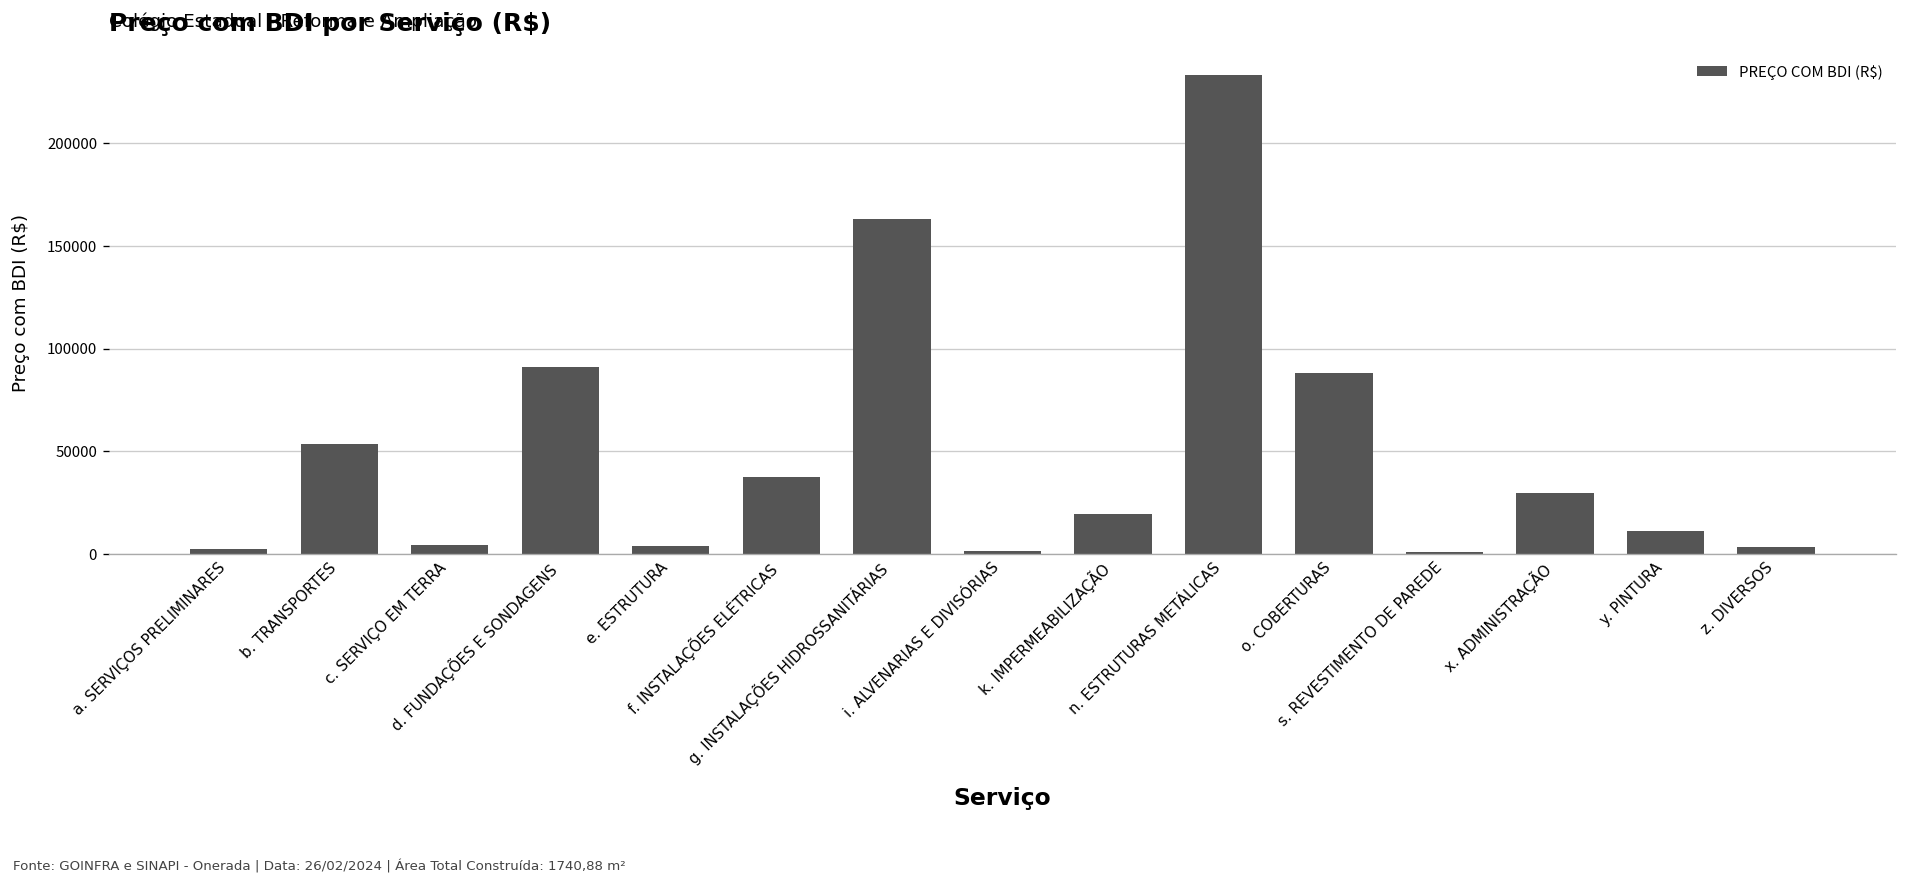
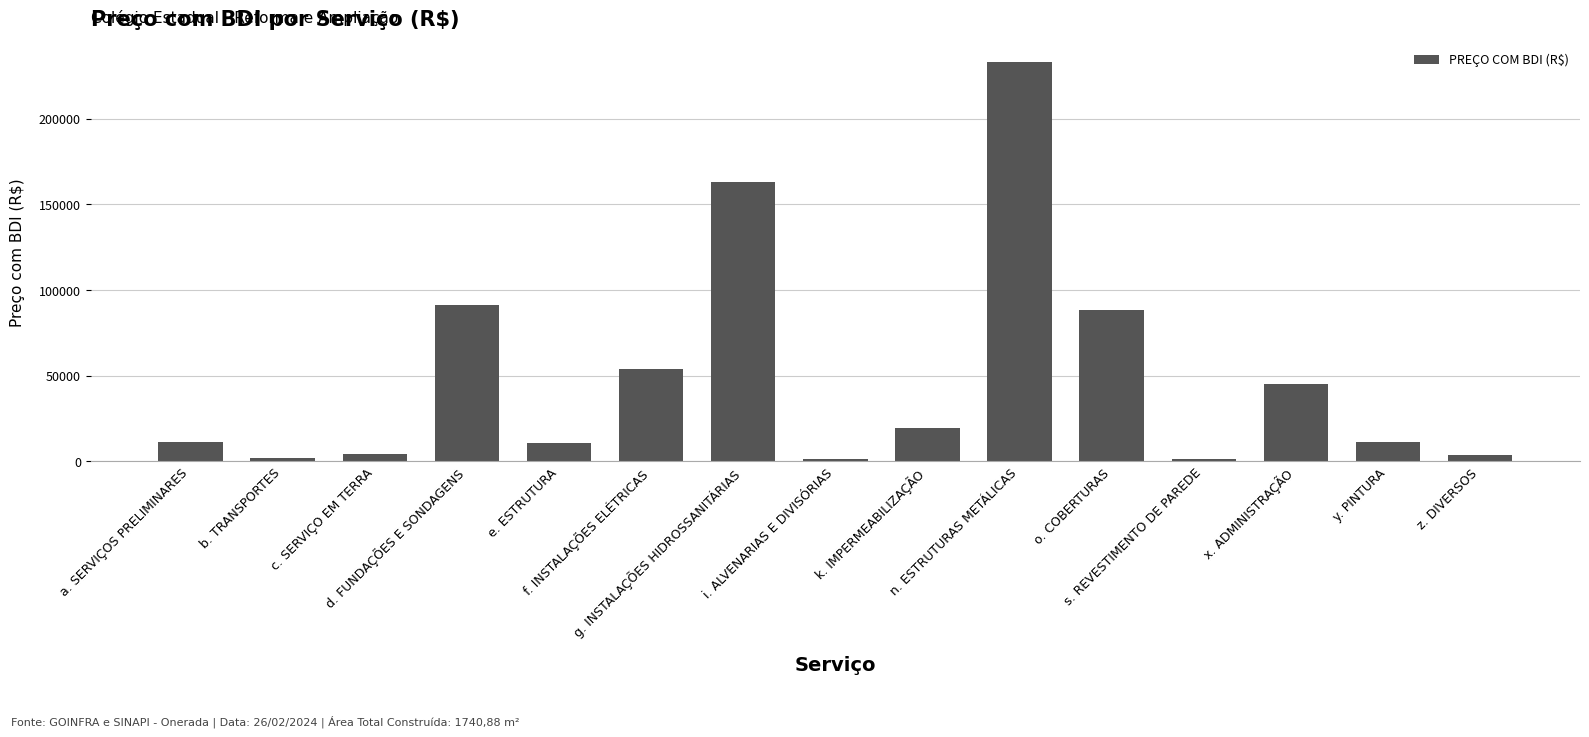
  {
-   "a. SERVIÇOS PRELIMINARES": 3000,
-   "b. TRANSPORTES": 54000,
+   "a. SERVIÇOS PRELIMINARES": 11000,
+   "b. TRANSPORTES": 2000,
    "c. SERVIÇO EM TERRA": 4000,
    "d. FUNDAÇÕES E SONDAGENS": 91000,
-   "e. ESTRUTURA": 4000,
-   "f. INSTALAÇÕES ELÉTRICAS": 37000,
+   "e. ESTRUTURA": 11000,
+   "f. INSTALAÇÕES ELÉTRICAS": 54000,
    "g. INSTALAÇÕES HIDROSSANITÁRIAS": 163000,
    "k. IMPERMEABILIZAÇÃO": 20000,
    "n. ESTRUTURAS METÁLICAS": 233000,
    "o. COBERTURAS": 88000,
-   "x. ADMINISTRAÇÃO": 30000,
+   "x. ADMINISTRAÇÃO": 45000,
    "y. PINTURA": 11000,
    "z. DIVERSOS": 3000
  }
